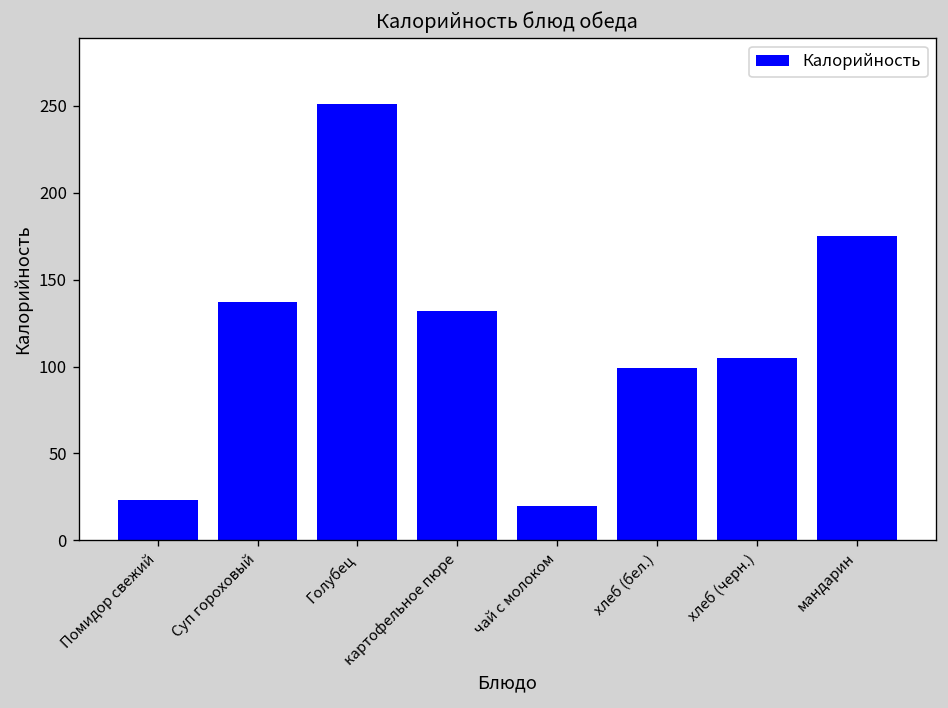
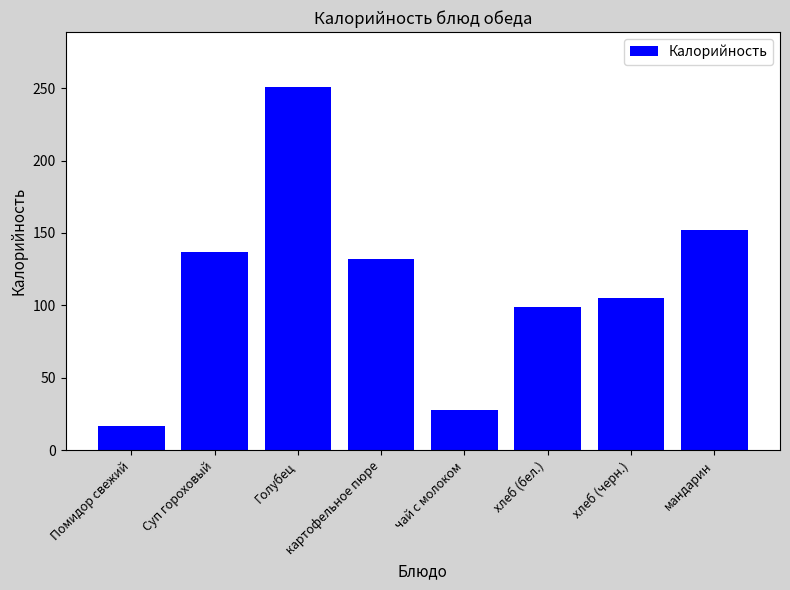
  {
-   "Помидор свежий": 23,
+   "Помидор свежий": 17,
    "Суп гороховый": 137,
    "Голубец": 251,
    "картофельное пюре": 132,
-   "чай с молоком": 20,
+   "чай с молоком": 28,
    "хлеб (бел.)": 99,
    "хлеб (черн.)": 105,
-   "мандарин": 175
+   "мандарин": 152
  }
